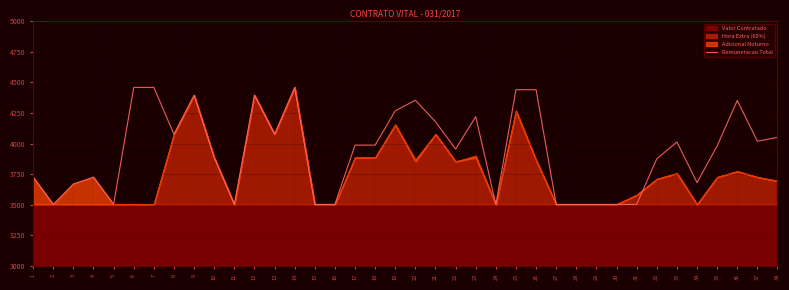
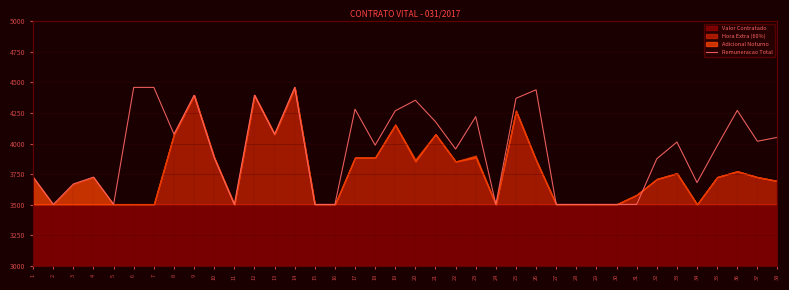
  {
    "Remuneracao Total": {
      "6": 4460,
      "7": 4460,
-     "17": 3990,
+     "17": 4280,
      "18": 3990,
      "19": 4270,
      "20": 4350,
      "21": 4180,
      "22": 3960,
      "23": 4220,
-     "25": 4440,
+     "25": 4370,
      "26": 4440,
      "32": 3880,
      "33": 4010,
      "34": 3680,
      "35": 3980,
-     "36": 4350,
+     "36": 4270,
      "37": 4020,
      "38": 4050
    },
    "Valor Contratado": {
      "8": 3500,
      "9": 3500,
      "10": 3500,
      "12": 3500,
      "13": 3500,
      "14": 3500,
      "17": 3500,
      "18": 3500,
      "19": 3500,
      "20": 3500,
      "21": 3500,
      "22": 3500,
      "23": 3500,
      "25": 3500,
      "26": 3500,
      "32": 3500,
      "33": 3500,
      "35": 3500,
      "36": 3500,
      "37": 3500,
      "38": 3500
    }
  }
